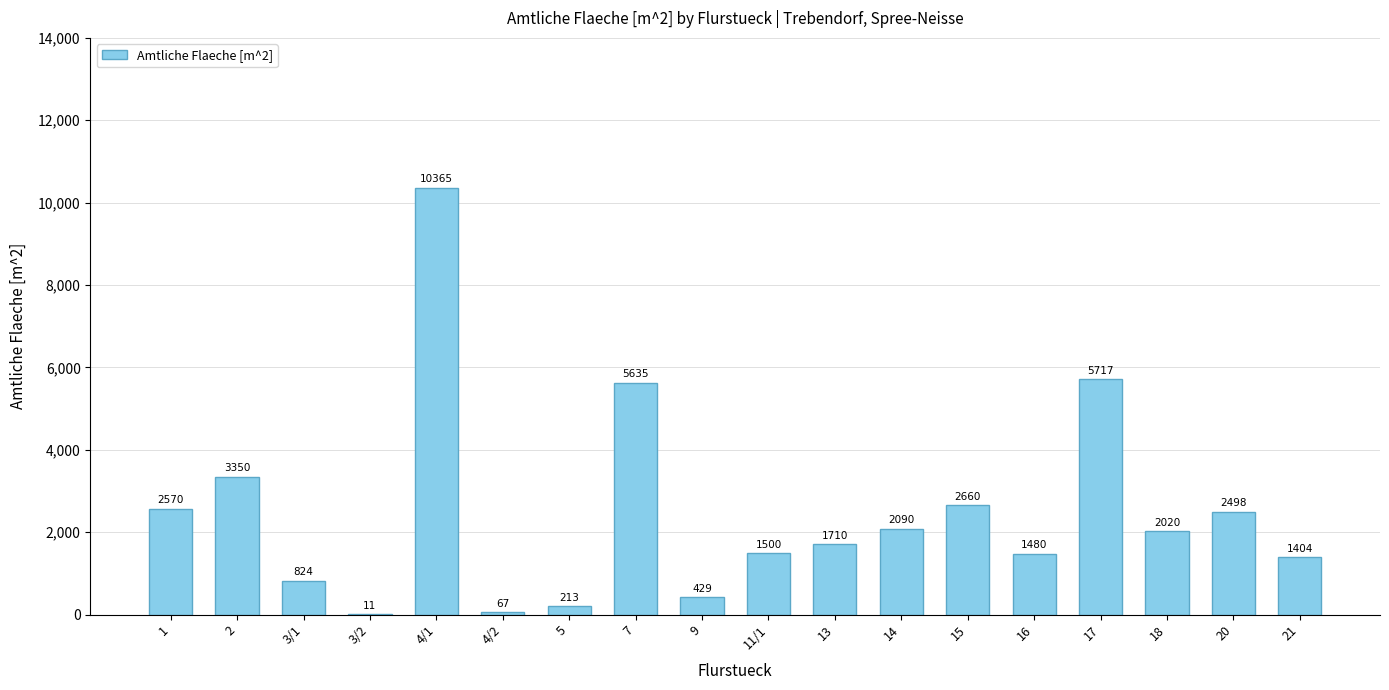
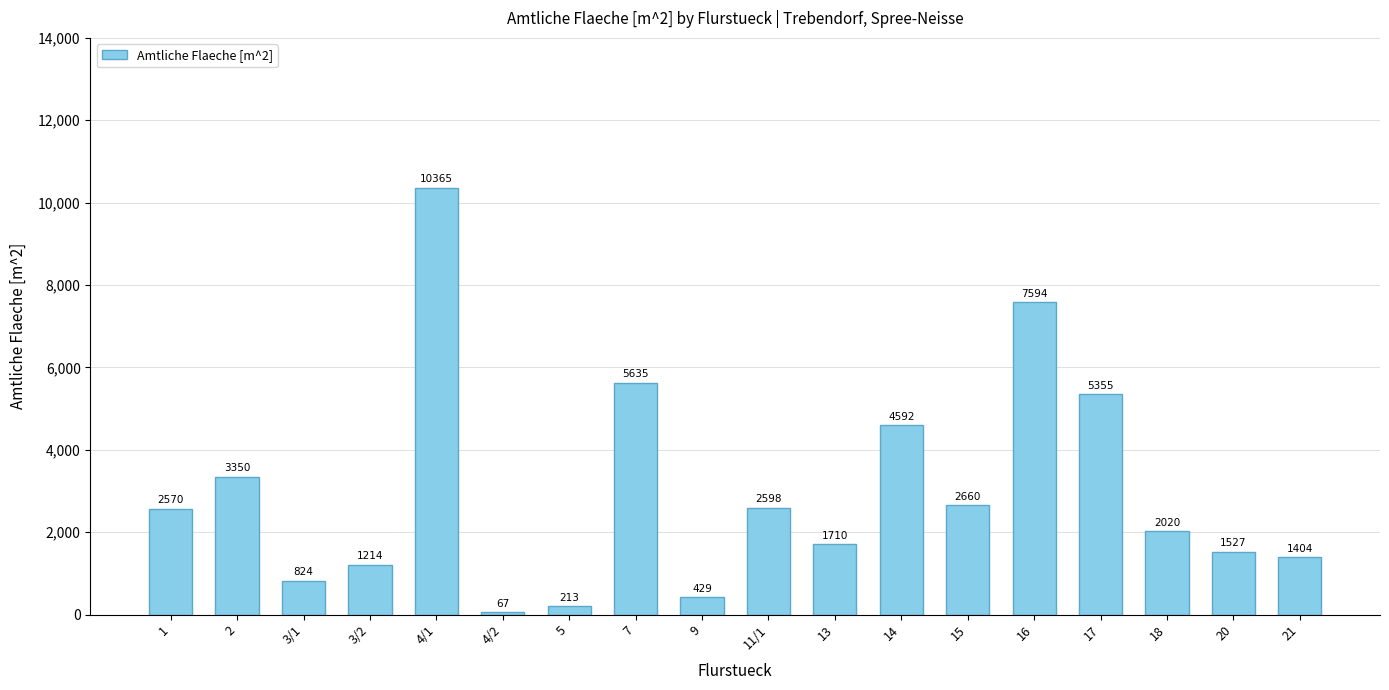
  {
    "1": 2570,
    "2": 3350,
    "3/1": 824,
-   "3/2": 11,
+   "3/2": 1214,
    "4/1": 10365,
    "4/2": 67,
    "5": 213,
    "7": 5635,
    "9": 429,
-   "11/1": 1500,
+   "11/1": 2598,
    "13": 1710,
-   "14": 2090,
+   "14": 4592,
    "15": 2660,
-   "16": 1480,
-   "17": 5717,
+   "16": 7594,
+   "17": 5355,
    "18": 2020,
-   "20": 2498,
+   "20": 1527,
    "21": 1404
  }
